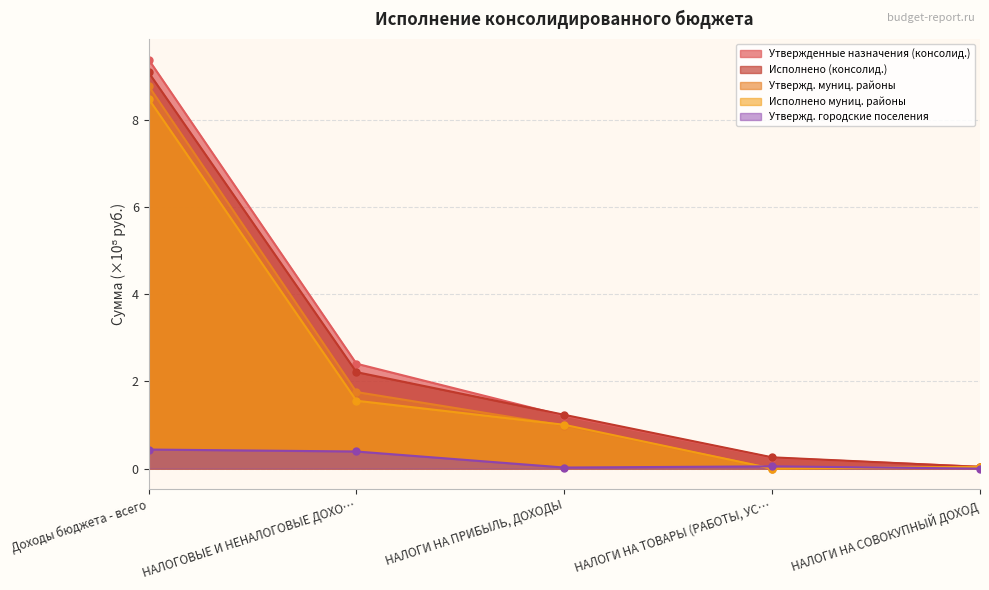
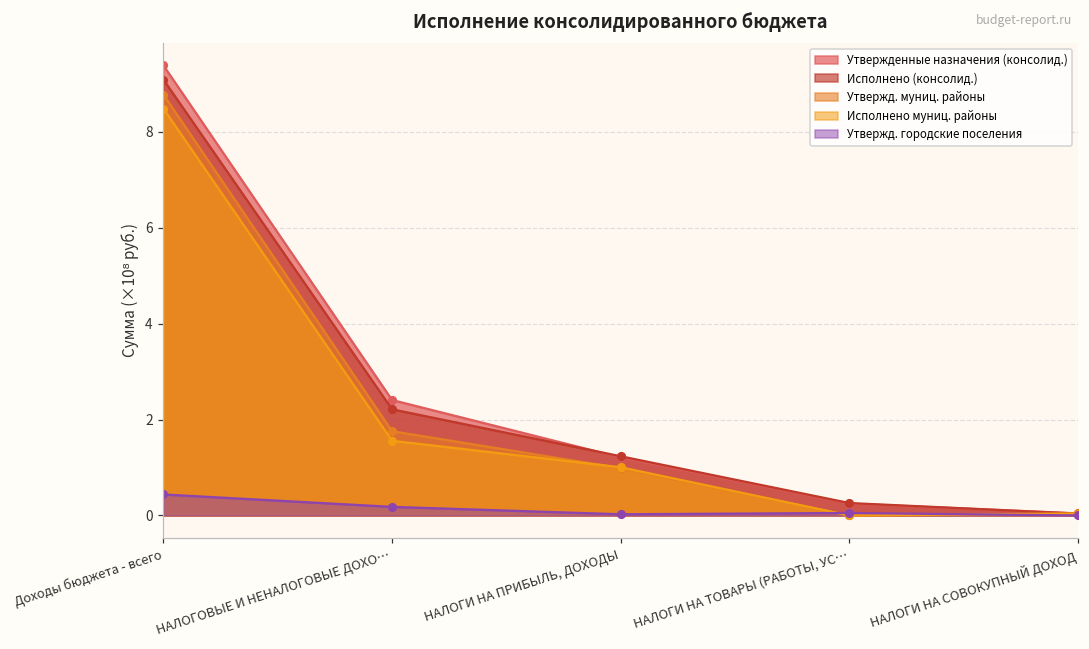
  {
    "Утвержд. городские поселения": {
      "Доходы бюджета - всего": 0.4,
-     "НАЛОГОВЫЕ И НЕНАЛОГОВЫЕ ДОХО…": 0.4,
+     "НАЛОГОВЫЕ И НЕНАЛОГОВЫЕ ДОХО…": 0.2,
      "НАЛОГИ НА ПРИБЫЛЬ, ДОХОДЫ": 0.0
    }
  }
